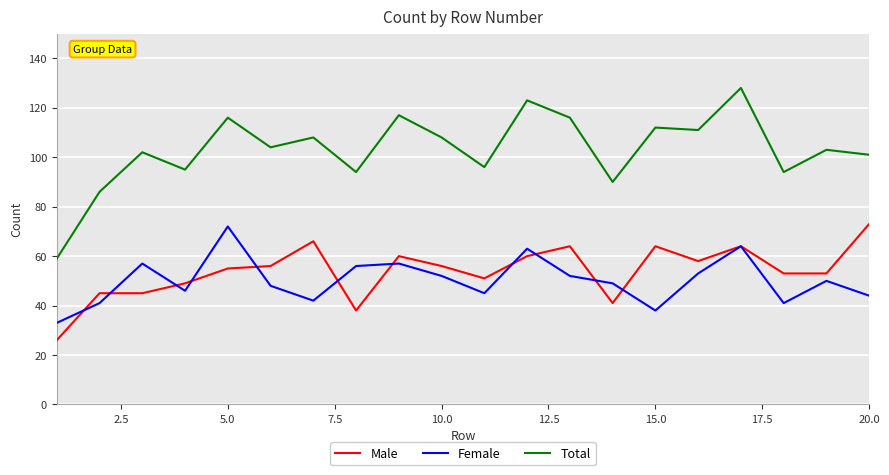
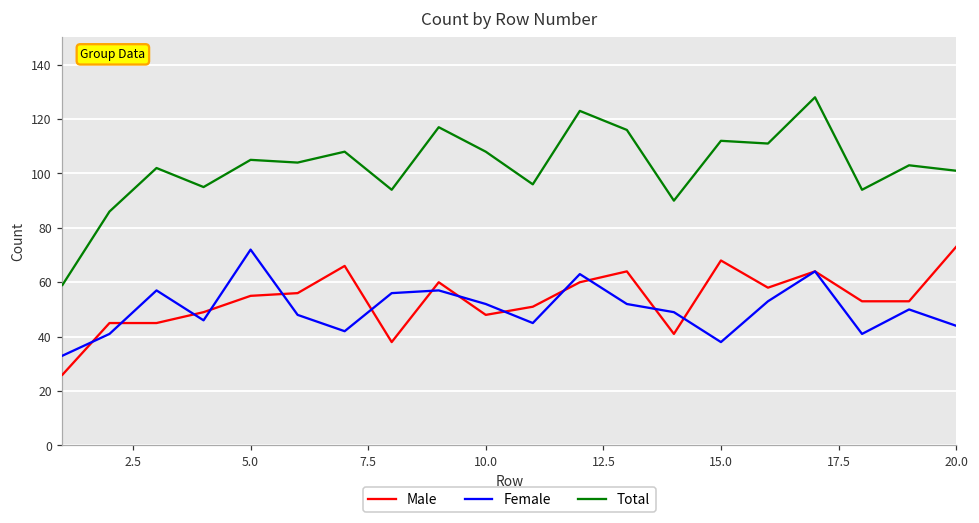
  {
    "Male": {
      "5.0": 55,
-     "10.0": 56,
-     "15.0": 64,
+     "10.0": 48,
+     "15.0": 68,
      "20.0": 73
    },
    "Female": {
      "5.0": 72,
      "10.0": 52,
      "15.0": 38,
      "20.0": 44
    },
    "Total": {
-     "5.0": 116,
+     "5.0": 105,
      "10.0": 108,
      "15.0": 112,
      "20.0": 101
    }
  }
